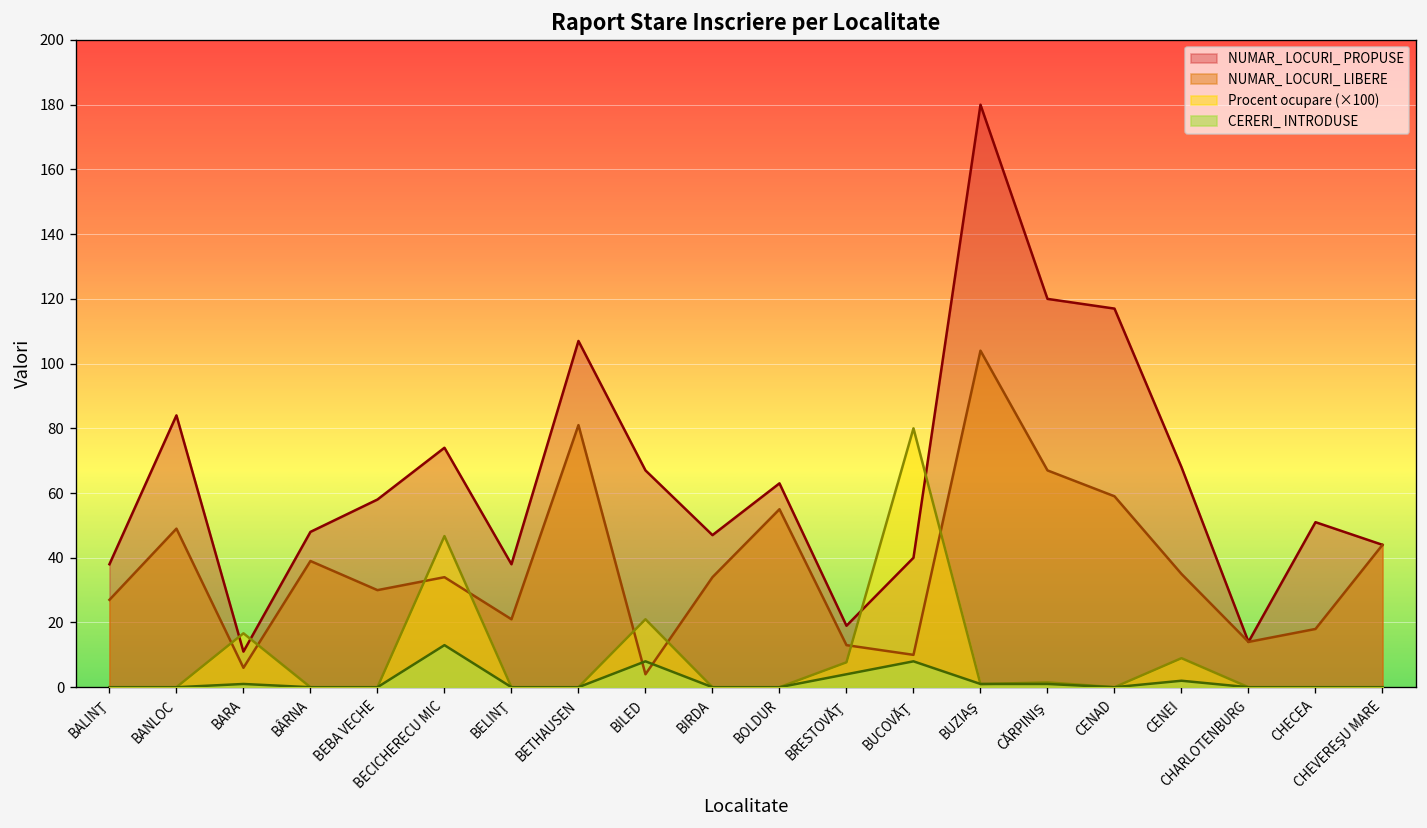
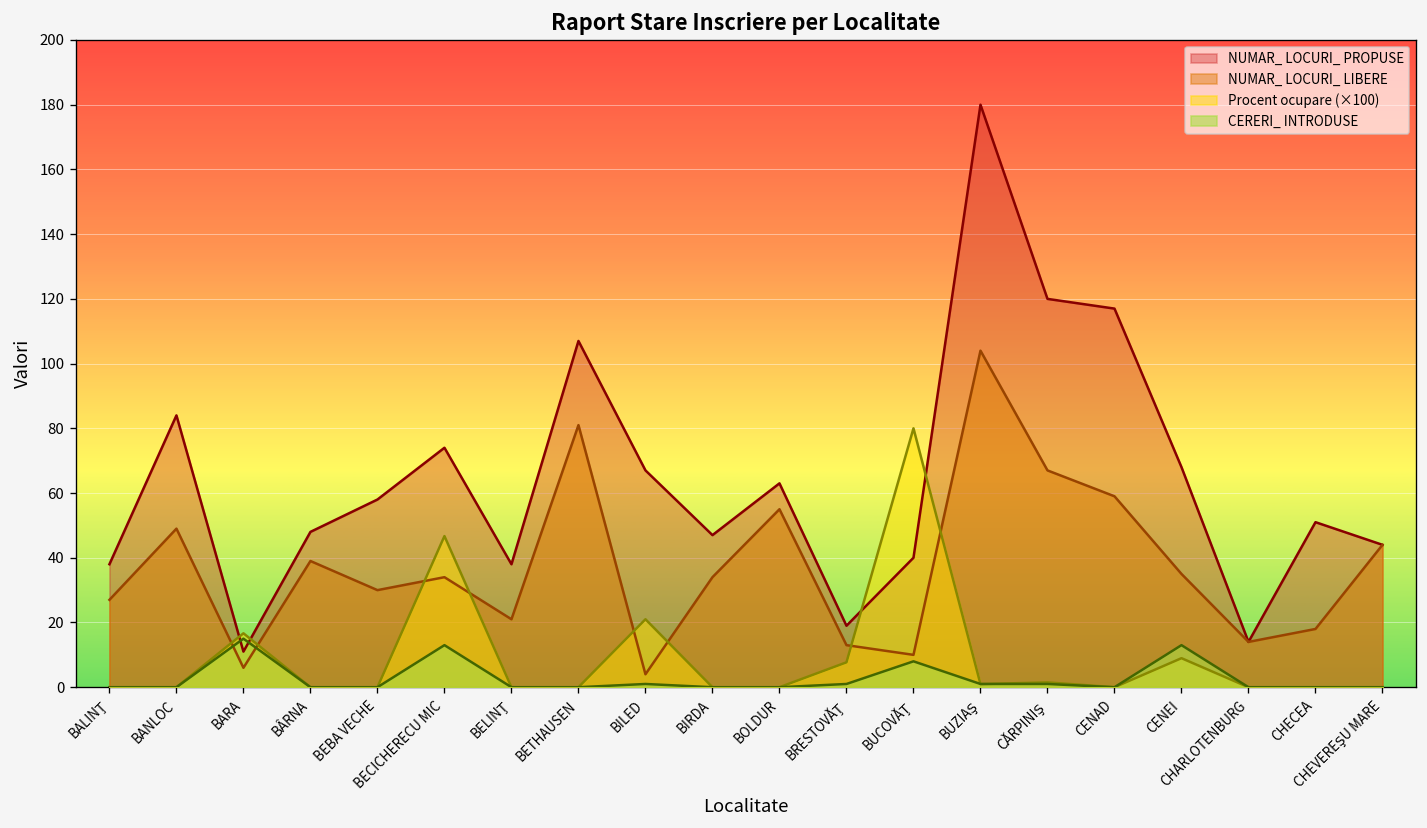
  {
    "Procent ocupare (×100)": {
      "BARA": 17,
      "BECICHERECU MIC": 47,
      "BILED": 21,
      "BRESTOVĂŢ": 8,
      "BUCOVĂŢ": 80,
      "CENEI": 9
    },
    "CERERI_ INTRODUSE": {
-     "BARA": 1,
+     "BARA": 15,
      "BECICHERECU MIC": 13,
-     "BILED": 8,
-     "BRESTOVĂŢ": 4,
+     "BILED": 1,
+     "BRESTOVĂŢ": 1,
      "BUCOVĂŢ": 8,
-     "CENEI": 2
+     "CENEI": 13
    }
  }
